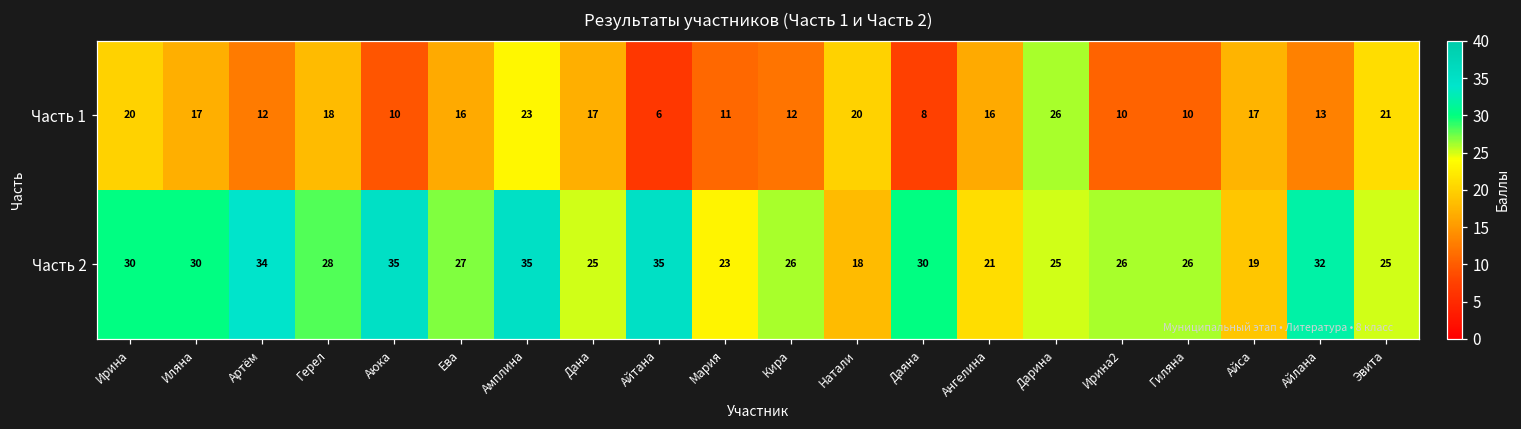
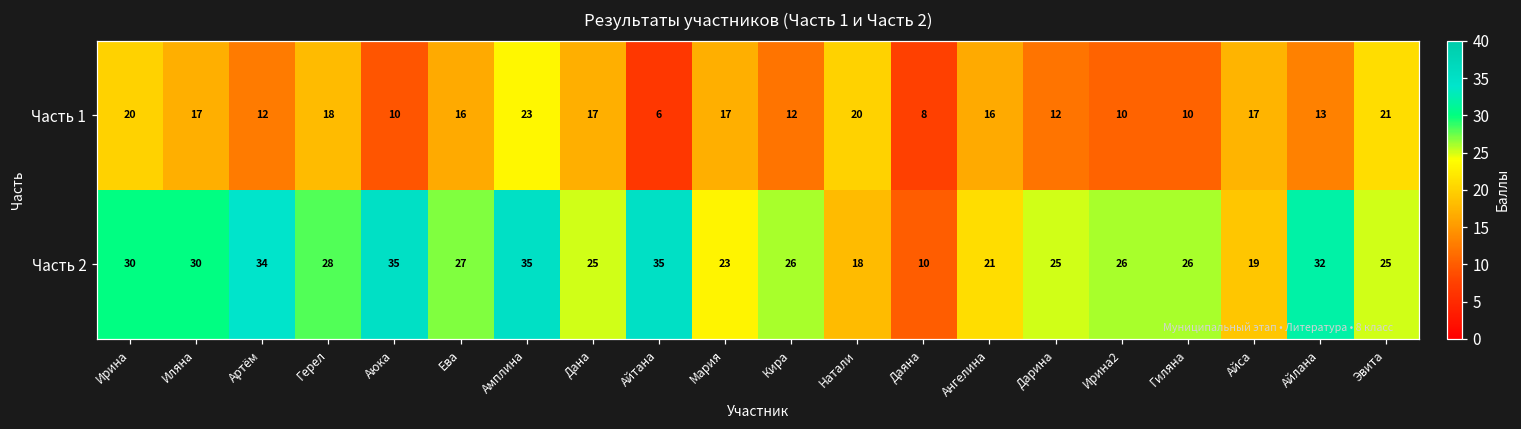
  {
    "Часть 1": {
      "Ирина": 20,
      "Иляна": 17,
      "Артём": 12,
      "Герел": 18,
      "Аюка": 10,
      "Ева": 16,
      "Амплина": 23,
      "Дана": 17,
      "Айтана": 6,
-     "Мария": 11,
+     "Мария": 17,
      "Кира": 12,
      "Натали": 20,
      "Даяна": 8,
      "Ангелина": 16,
-     "Дарина": 26,
+     "Дарина": 12,
      "Ирина2": 10,
      "Гиляна": 10,
      "Айса": 17,
      "Айлана": 13,
      "Эвита": 21
    },
    "Часть 2": {
      "Ирина": 30,
      "Иляна": 30,
      "Артём": 34,
      "Герел": 28,
      "Аюка": 35,
      "Ева": 27,
      "Амплина": 35,
      "Дана": 25,
      "Айтана": 35,
      "Мария": 23,
      "Кира": 26,
      "Натали": 18,
-     "Даяна": 30,
+     "Даяна": 10,
      "Ангелина": 21,
      "Дарина": 25,
      "Ирина2": 26,
      "Гиляна": 26,
      "Айлана": 32,
      "Эвита": 25
    }
  }
